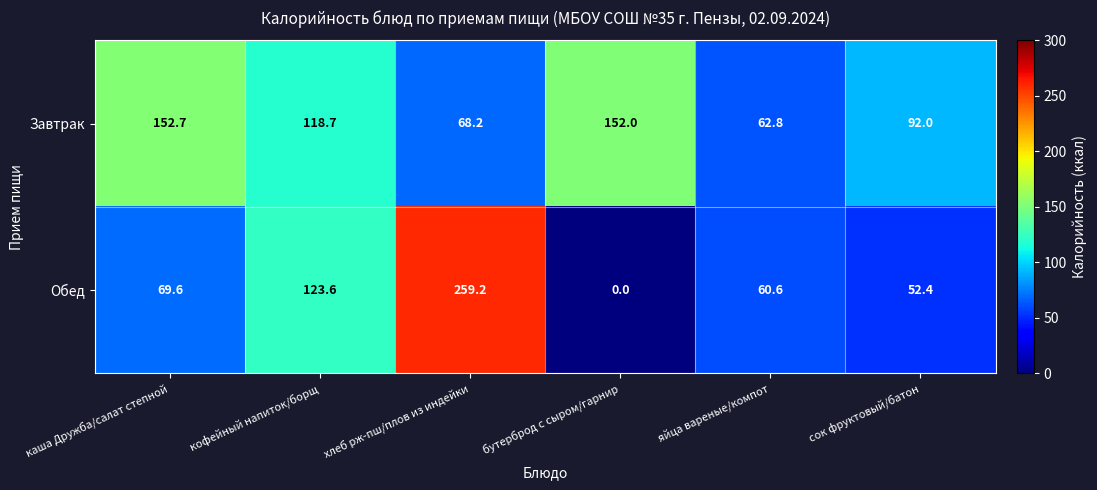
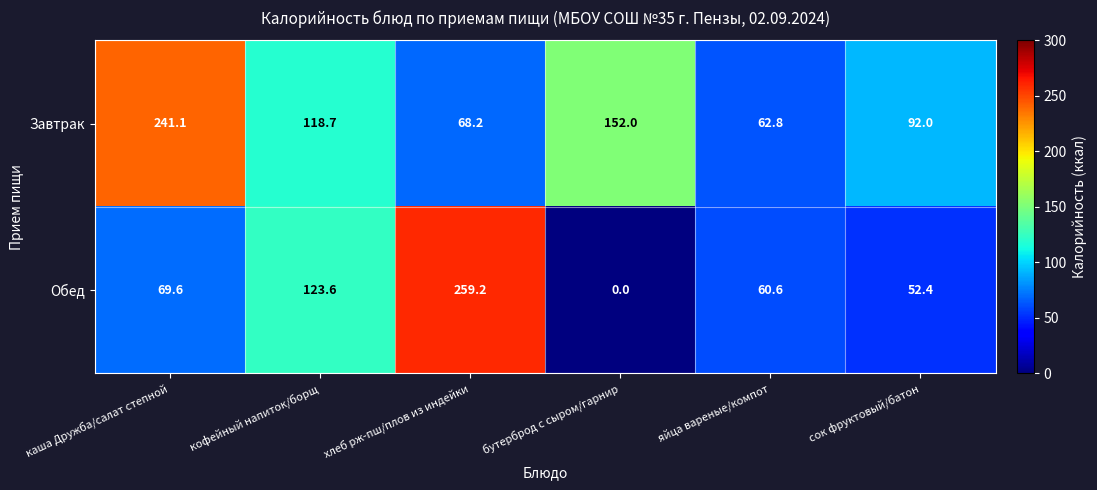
  {
    "Завтрак": {
-     "каша Дружба/салат степной": 152.7,
+     "каша Дружба/салат степной": 241.1,
      "кофейный напиток/борщ": 118.7,
      "хлеб рж-пш/плов из индейки": 68.2,
      "бутерброд с сыром/гарнир": 152.0,
      "яйца вареные/компот": 62.8,
      "сок фруктовый/батон": 92.0
    },
    "Обед": {
      "каша Дружба/салат степной": 69.6,
      "кофейный напиток/борщ": 123.6,
      "хлеб рж-пш/плов из индейки": 259.2,
      "бутерброд с сыром/гарнир": 0.0,
      "яйца вареные/компот": 60.6,
      "сок фруктовый/батон": 52.4
    }
  }
